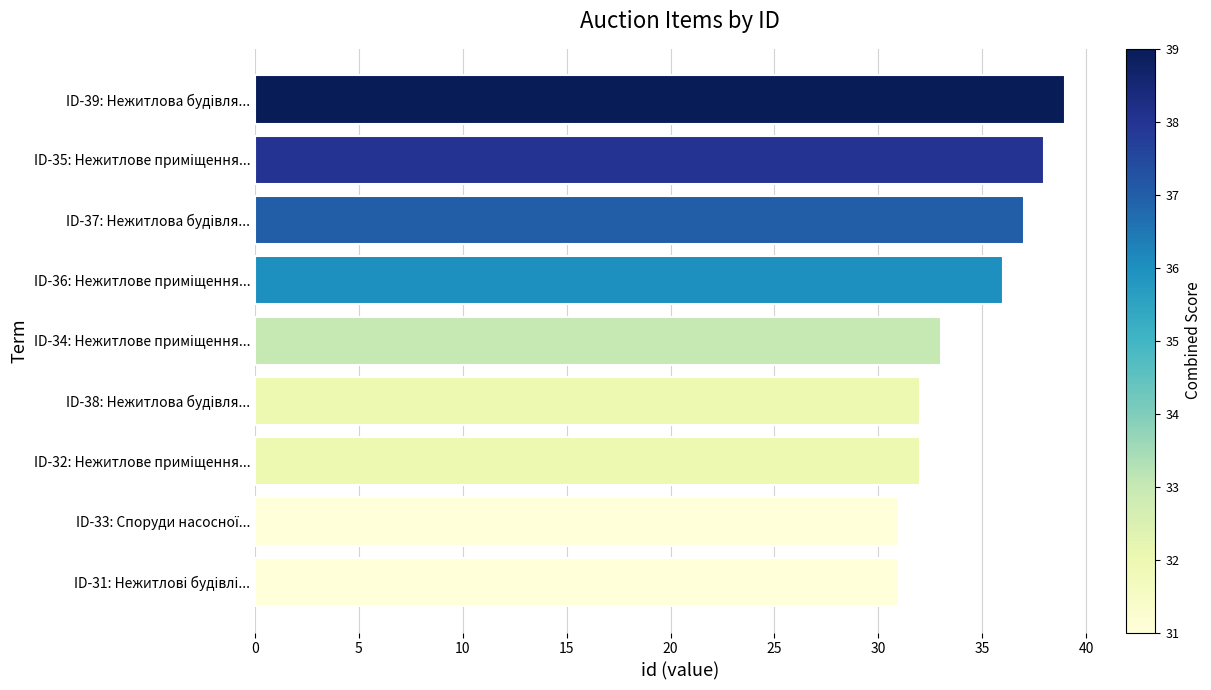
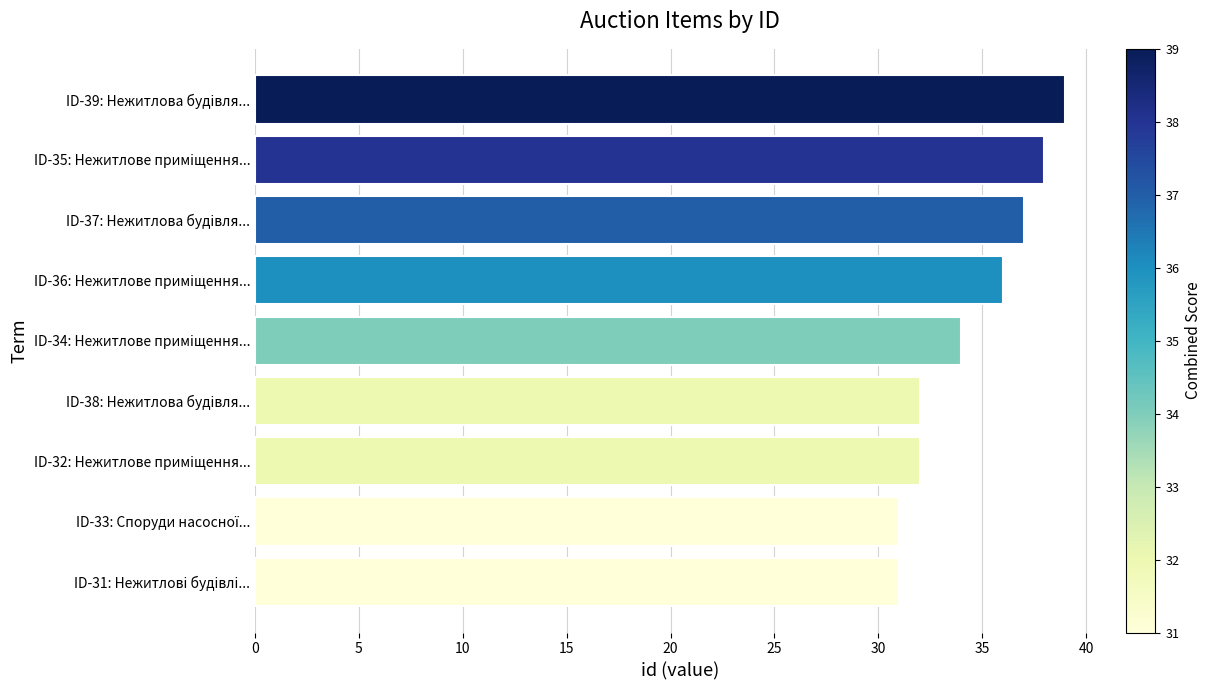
  {
    "ID-39: Нежитлова будівля...": 39,
    "ID-35: Нежитлове приміщення...": 38,
    "ID-37: Нежитлова будівля...": 37,
    "ID-36: Нежитлове приміщення...": 36,
-   "ID-34: Нежитлове приміщення...": 33,
+   "ID-34: Нежитлове приміщення...": 34,
    "ID-38: Нежитлова будівля...": 32,
    "ID-32: Нежитлове приміщення...": 32,
    "ID-33: Споруди насосної...": 31,
    "ID-31: Нежитлові будівлі...": 31
  }
